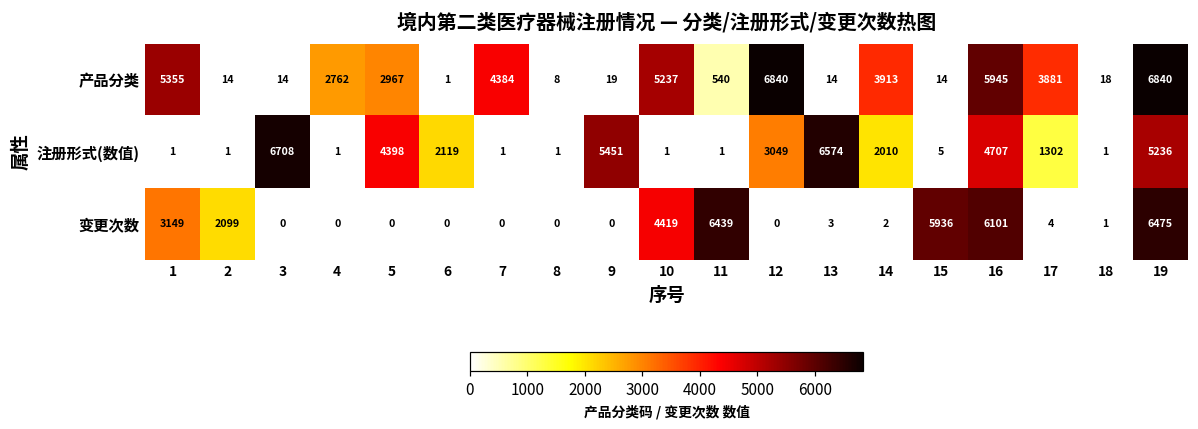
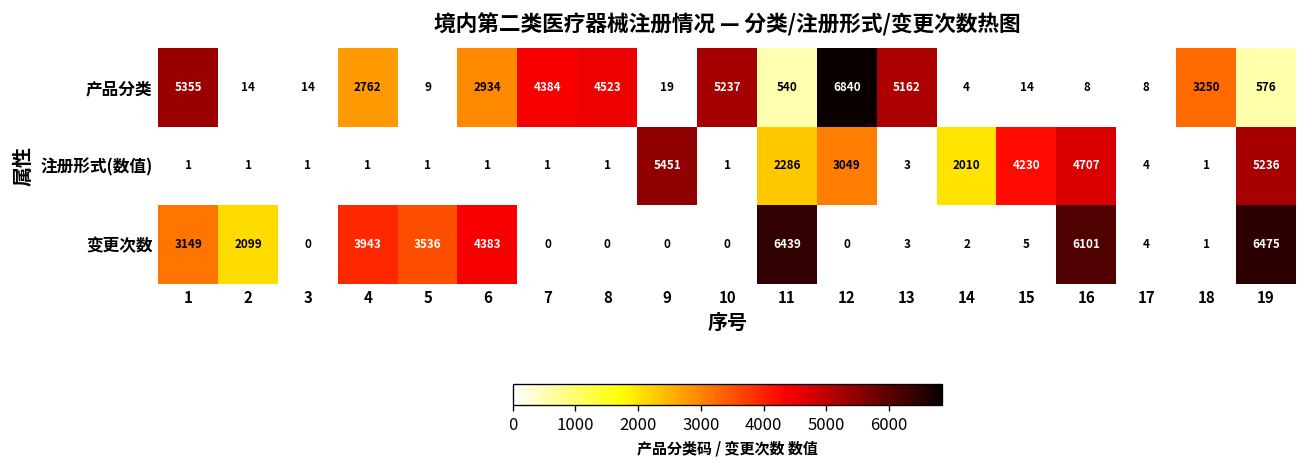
  {
    "产品分类": {
      "1": 5355,
      "2": 14,
      "3": 14,
      "4": 2762,
-     "5": 2967,
-     "6": 1,
+     "5": 9,
+     "6": 2934,
      "7": 4384,
-     "8": 8,
+     "8": 4523,
      "9": 19,
      "10": 5237,
      "11": 540,
      "12": 6840,
-     "13": 14,
-     "14": 3913,
+     "13": 5162,
+     "14": 4,
      "15": 14,
-     "16": 5945,
-     "17": 3881,
-     "18": 18,
-     "19": 6840
+     "16": 8,
+     "17": 8,
+     "18": 3250,
+     "19": 576
    },
    "注册形式(数值)": {
      "1": 1,
      "2": 1,
-     "3": 6708,
+     "3": 1,
      "4": 1,
-     "5": 4398,
-     "6": 2119,
+     "5": 1,
+     "6": 1,
      "7": 1,
      "8": 1,
      "9": 5451,
      "10": 1,
-     "11": 1,
+     "11": 2286,
      "12": 3049,
-     "13": 6574,
+     "13": 3,
      "14": 2010,
-     "15": 5,
+     "15": 4230,
      "16": 4707,
-     "17": 1302,
+     "17": 4,
      "18": 1,
      "19": 5236
    },
    "变更次数": {
      "1": 3149,
      "2": 2099,
      "3": 0,
-     "4": 0,
-     "5": 0,
-     "6": 0,
+     "4": 3943,
+     "5": 3536,
+     "6": 4383,
      "7": 0,
      "8": 0,
      "9": 0,
-     "10": 4419,
+     "10": 0,
      "11": 6439,
      "12": 0,
      "13": 3,
      "14": 2,
-     "15": 5936,
+     "15": 5,
      "16": 6101,
      "17": 4,
      "18": 1,
      "19": 6475
    }
  }
